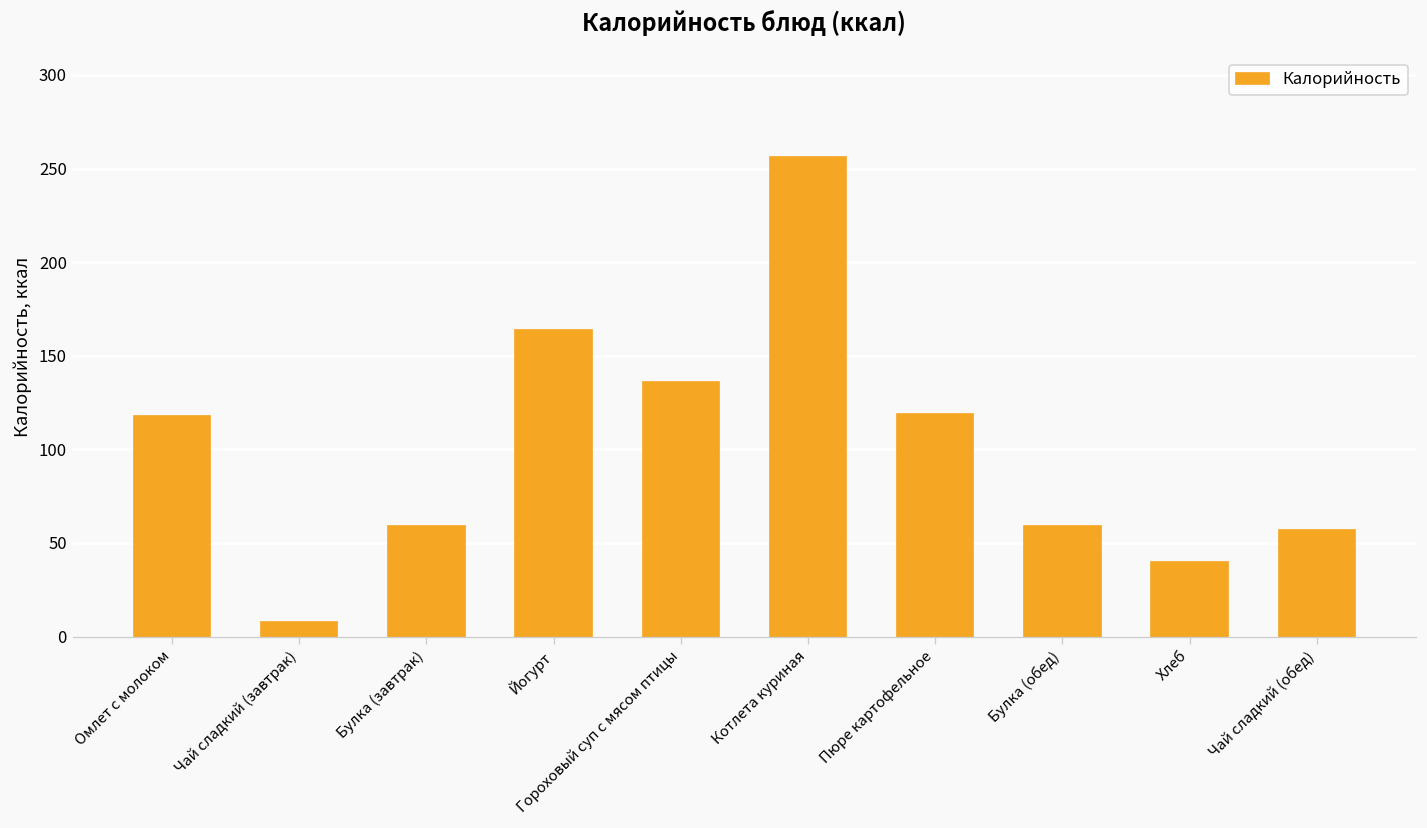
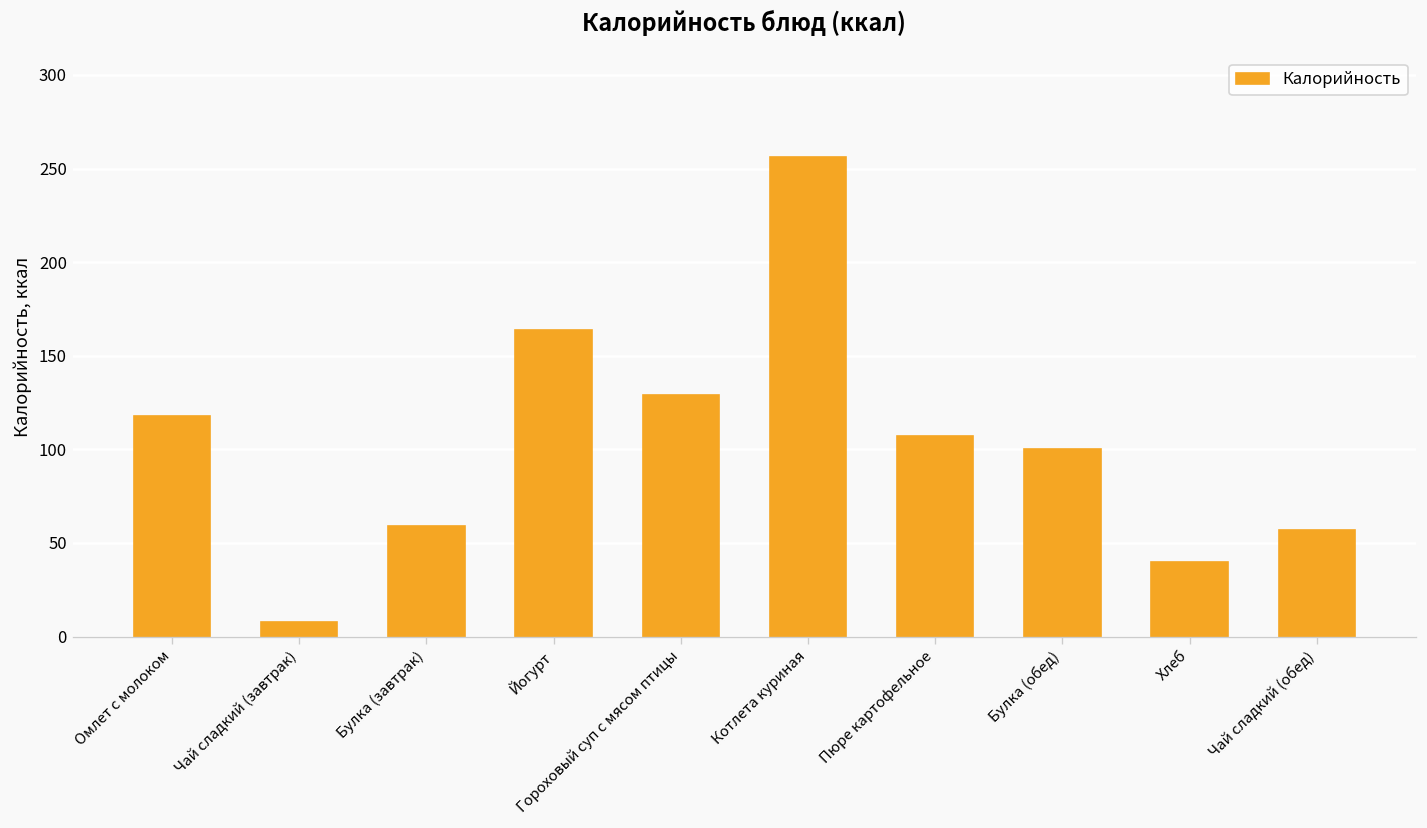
  {
    "Омлет с молоком": 118,
    "Чай сладкий (завтрак)": 8,
    "Булка (завтрак)": 59,
    "Йогурт": 164,
-   "Гороховый суп с мясом птицы": 136,
+   "Гороховый суп с мясом птицы": 129,
    "Котлета куриная": 256,
-   "Пюре картофельное": 119,
-   "Булка (обед)": 59,
+   "Пюре картофельное": 107,
+   "Булка (обед)": 100,
    "Хлеб": 40,
    "Чай сладкий (обед)": 57
  }
